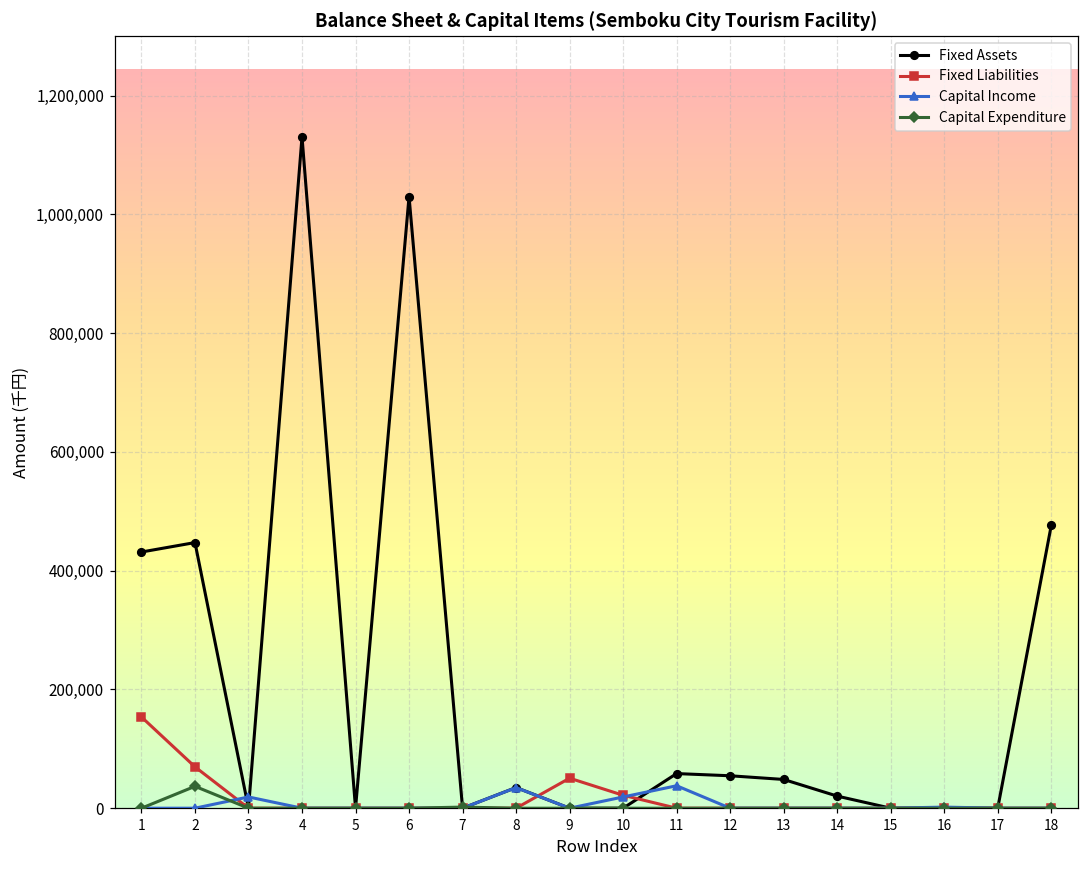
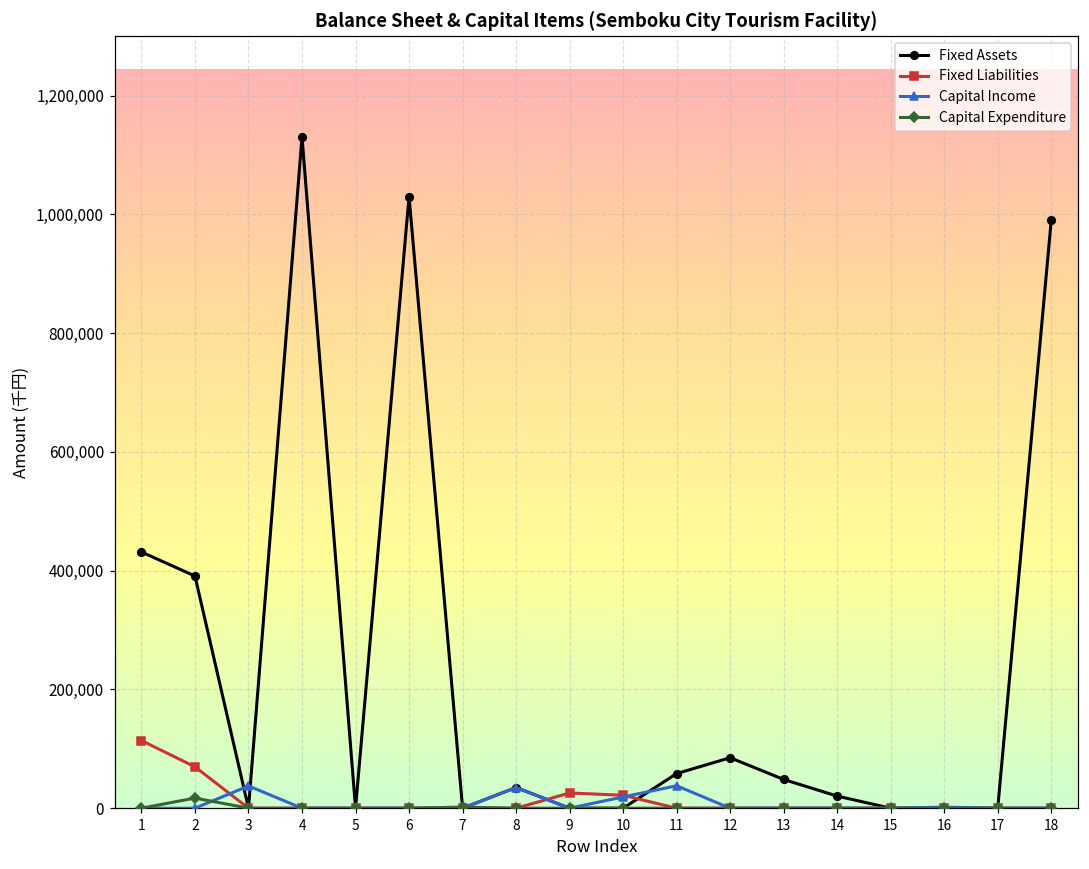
  {
    "Fixed Assets": {
      "1": "430,000",
-     "2": "450,000",
+     "2": "390,000",
      "4": "1,130,000",
      "6": "1,030,000",
      "11": "60,000",
-     "12": "50,000",
+     "12": "80,000",
      "13": "50,000",
      "14": "20,000",
-     "18": "480,000"
+     "18": "990,000"
    },
    "Fixed Liabilities": {
-     "1": "150,000",
+     "1": "110,000",
      "2": "70,000",
-     "9": "50,000"
+     "9": "30,000"
    },
    "Capital Income": {
      "2": "0",
-     "3": "20,000",
+     "3": "40,000",
      "11": "40,000"
    },
    "Capital Expenditure": {
-     "2": "40,000"
+     "2": "20,000"
    }
  }
